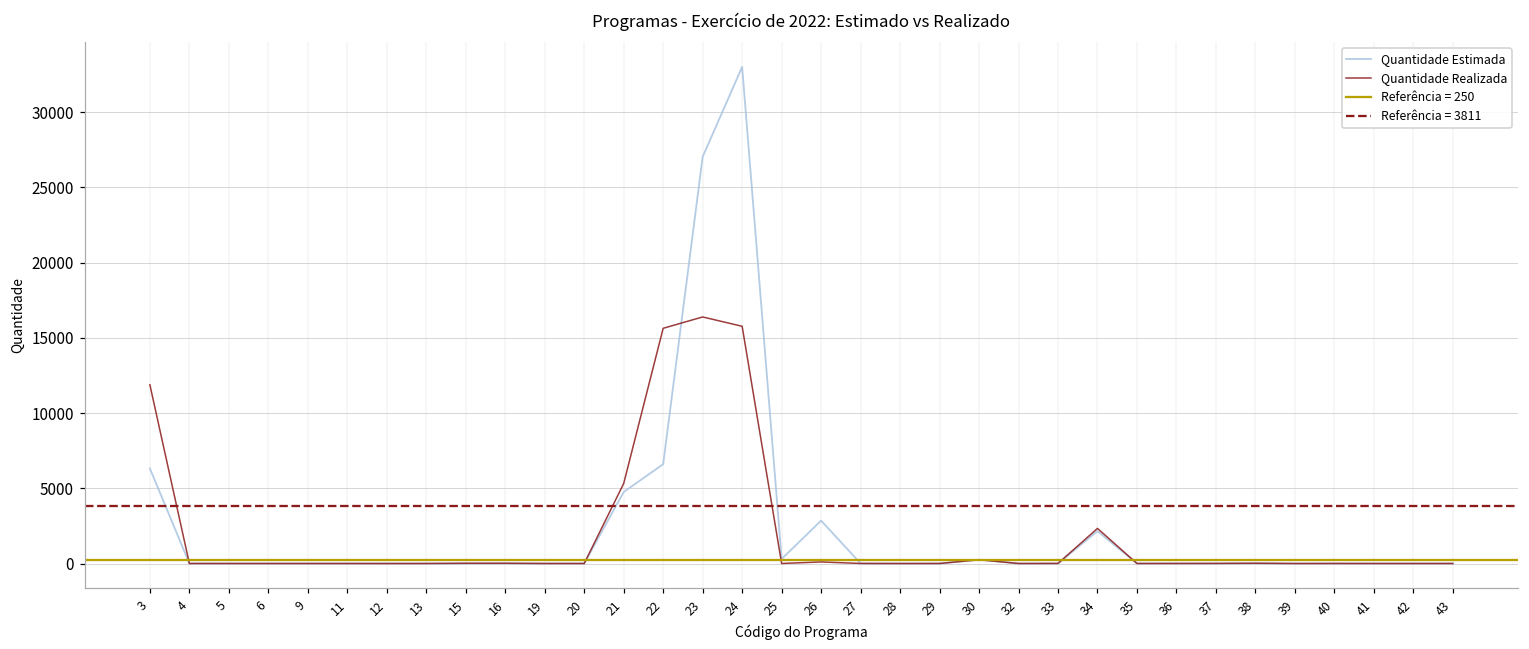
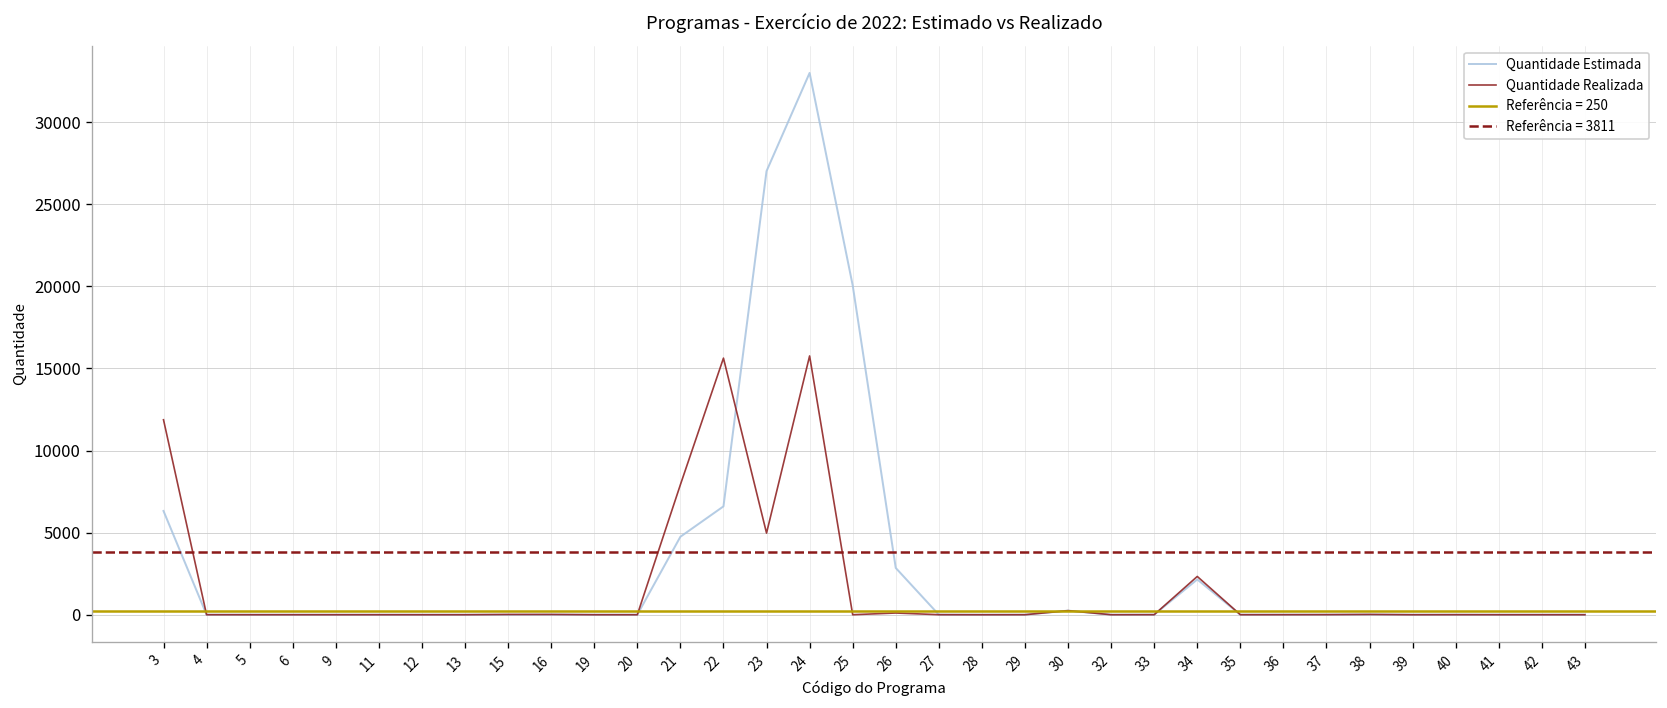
  {
    "Quantidade Estimada": {
      "3": 6300,
      "21": 4800,
      "22": 6600,
      "23": 27000,
      "24": 33000,
-     "25": 300,
+     "25": 20100,
      "26": 2900
    },
    "Quantidade Realizada": {
      "3": 11900,
-     "21": 5300,
+     "21": 7900,
      "22": 15600,
-     "23": 16400,
+     "23": 5000,
      "24": 15800,
      "25": 0,
      "26": 100
    }
  }
